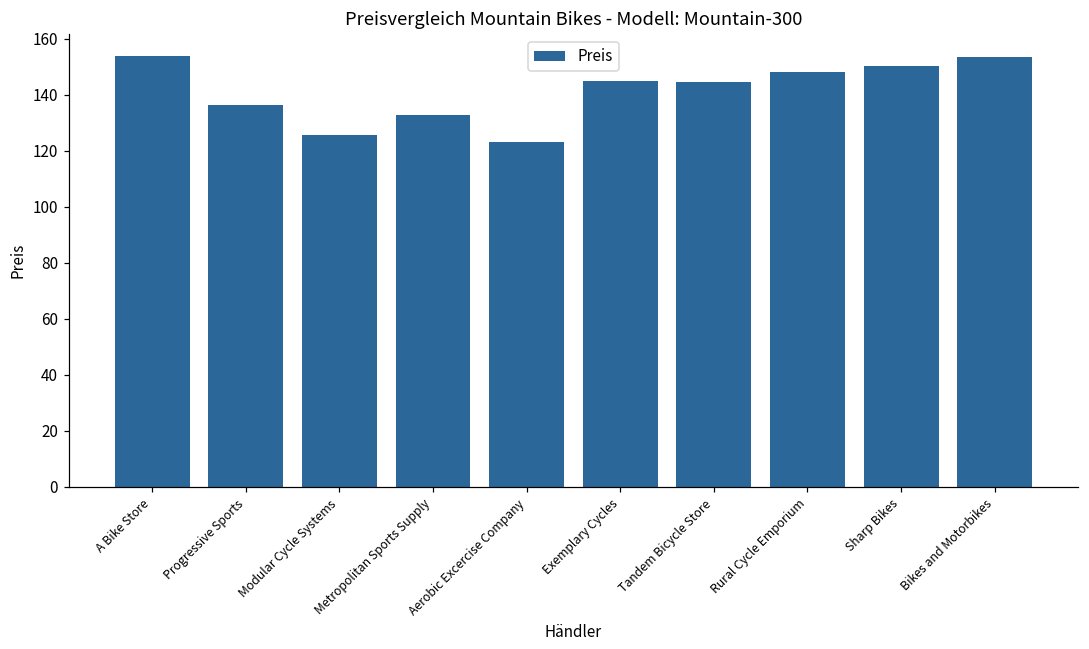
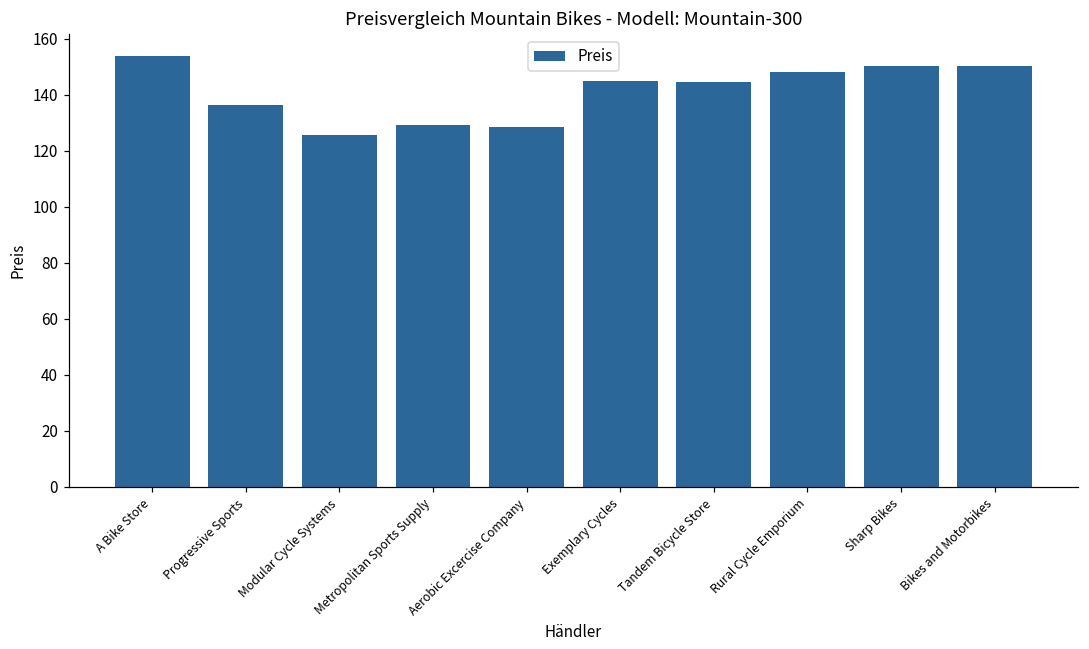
  {
    "A Bike Store": 154,
    "Progressive Sports": 136,
    "Modular Cycle Systems": 126,
-   "Metropolitan Sports Supply": 133,
-   "Aerobic Excercise Company": 123,
+   "Metropolitan Sports Supply": 129,
+   "Aerobic Excercise Company": 129,
    "Exemplary Cycles": 145,
    "Tandem Bicycle Store": 145,
    "Rural Cycle Emporium": 148,
    "Sharp Bikes": 150,
-   "Bikes and Motorbikes": 153
+   "Bikes and Motorbikes": 150
  }
